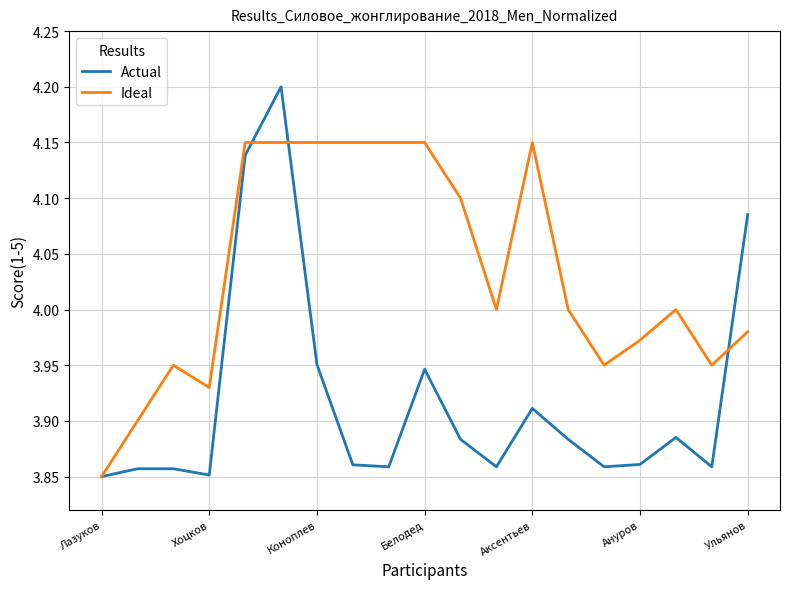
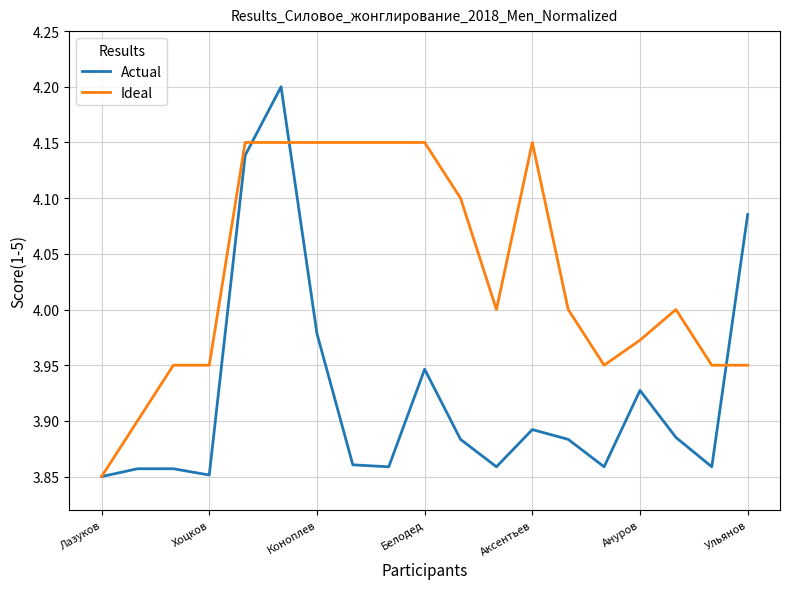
  {
    "Actual": {
      "Хоцков": 3.851,
-     "Коноплев": 3.951,
+     "Коноплев": 3.978,
      "Белодед": 3.946,
-     "Аксентьев": 3.911,
-     "Ануров": 3.861,
+     "Аксентьев": 3.892,
+     "Ануров": 3.927,
      "Ульянов": 4.085
    },
    "Ideal": {
-     "Хоцков": 3.930,
+     "Хоцков": 3.950,
      "Коноплев": 4.150,
      "Белодед": 4.150,
      "Аксентьев": 4.150,
      "Ануров": 3.973,
-     "Ульянов": 3.980
+     "Ульянов": 3.950
    }
  }
